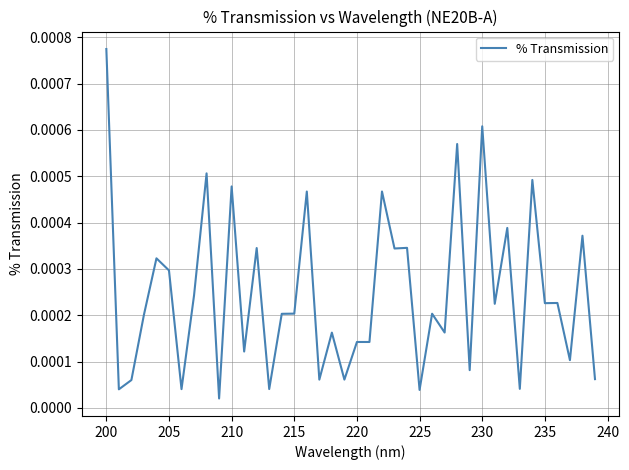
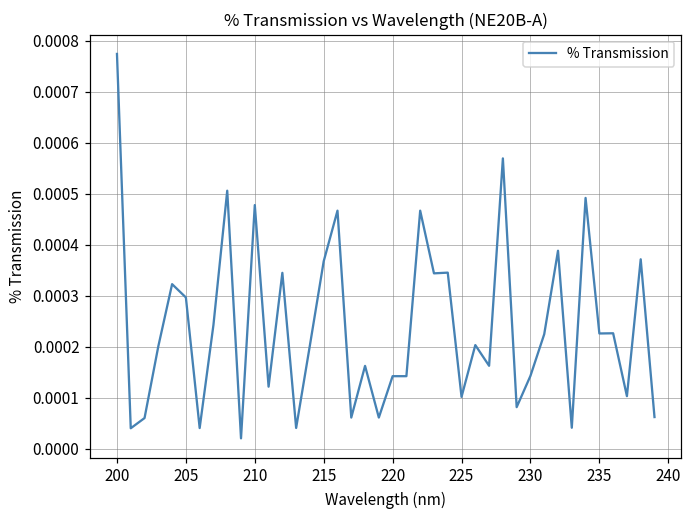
  {
    "200": 0.00077,
    "205": 0.00030,
    "210": 0.00048,
-   "215": 0.00020,
+   "215": 0.00037,
    "220": 0.00014,
-   "225": 0.00004,
-   "230": 0.00061,
+   "225": 0.00010,
+   "230": 0.00014,
    "235": 0.00023
  }
